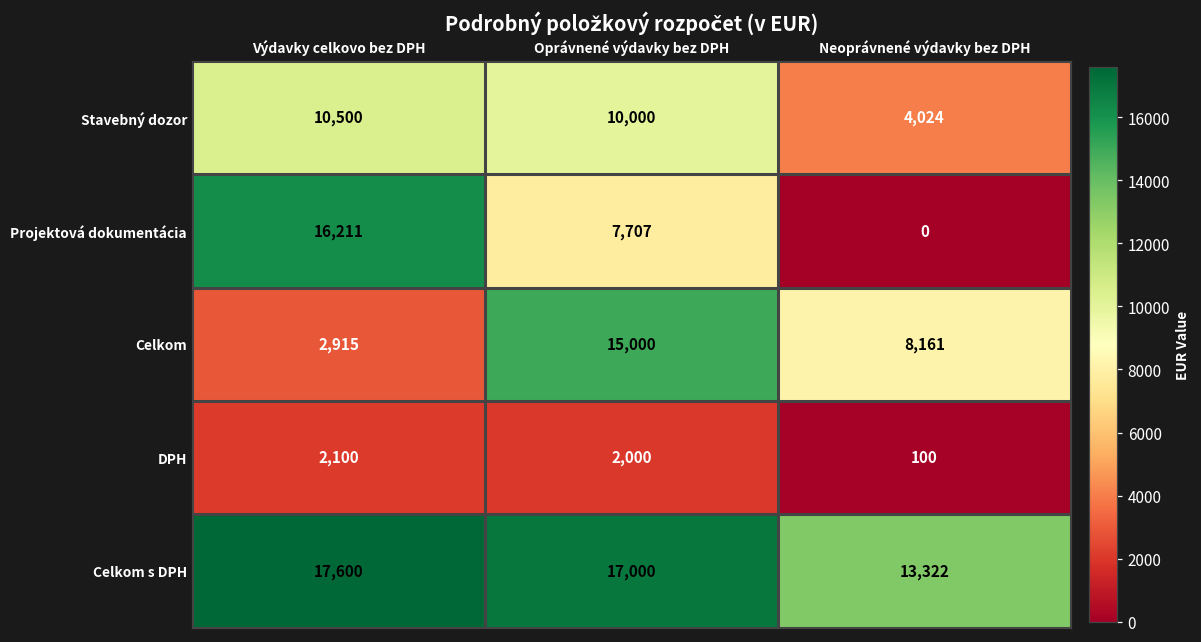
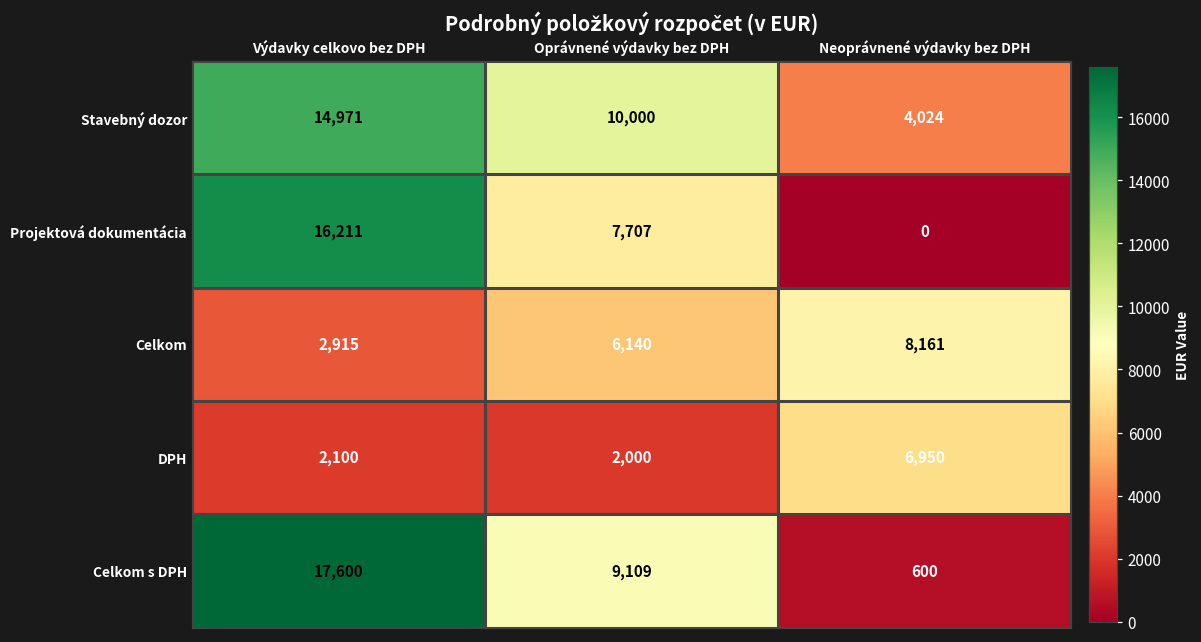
  {
    "Stavebný dozor": {
-     "Výdavky celkovo bez DPH": "10,500",
+     "Výdavky celkovo bez DPH": "14,971",
      "Oprávnené výdavky bez DPH": "10,000",
      "Neoprávnené výdavky bez DPH": "4,024"
    },
    "Projektová dokumentácia": {
      "Výdavky celkovo bez DPH": "16,211",
      "Oprávnené výdavky bez DPH": "7,707",
      "Neoprávnené výdavky bez DPH": "0"
    },
    "Celkom": {
      "Výdavky celkovo bez DPH": "2,915",
-     "Oprávnené výdavky bez DPH": "15,000",
+     "Oprávnené výdavky bez DPH": "6,140",
      "Neoprávnené výdavky bez DPH": "8,161"
    },
    "DPH": {
      "Výdavky celkovo bez DPH": "2,100",
      "Oprávnené výdavky bez DPH": "2,000",
-     "Neoprávnené výdavky bez DPH": "100"
+     "Neoprávnené výdavky bez DPH": "6,950"
    },
    "Celkom s DPH": {
      "Výdavky celkovo bez DPH": "17,600",
-     "Oprávnené výdavky bez DPH": "17,000",
-     "Neoprávnené výdavky bez DPH": "13,322"
+     "Oprávnené výdavky bez DPH": "9,109",
+     "Neoprávnené výdavky bez DPH": "600"
    }
  }
